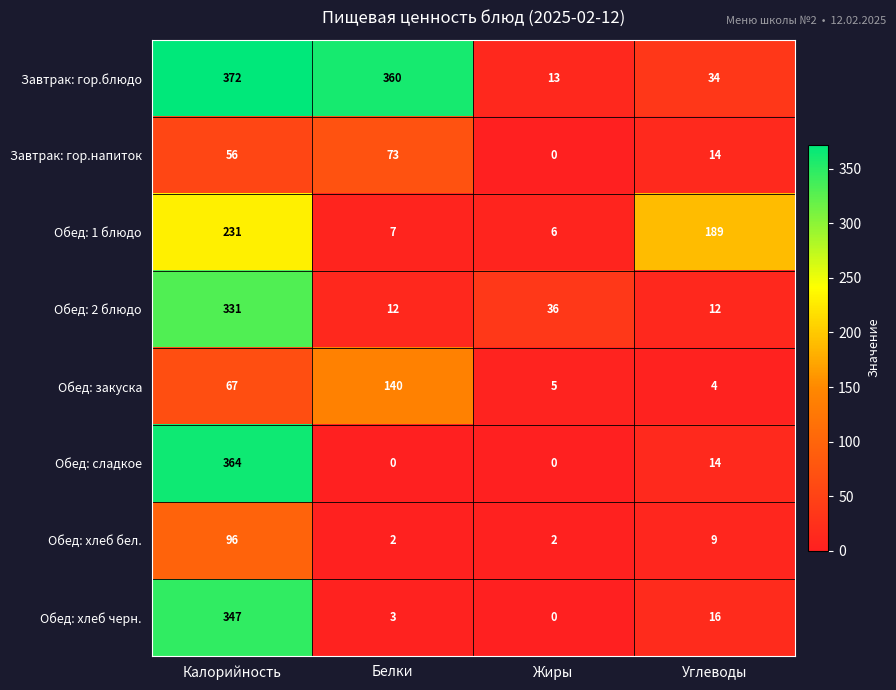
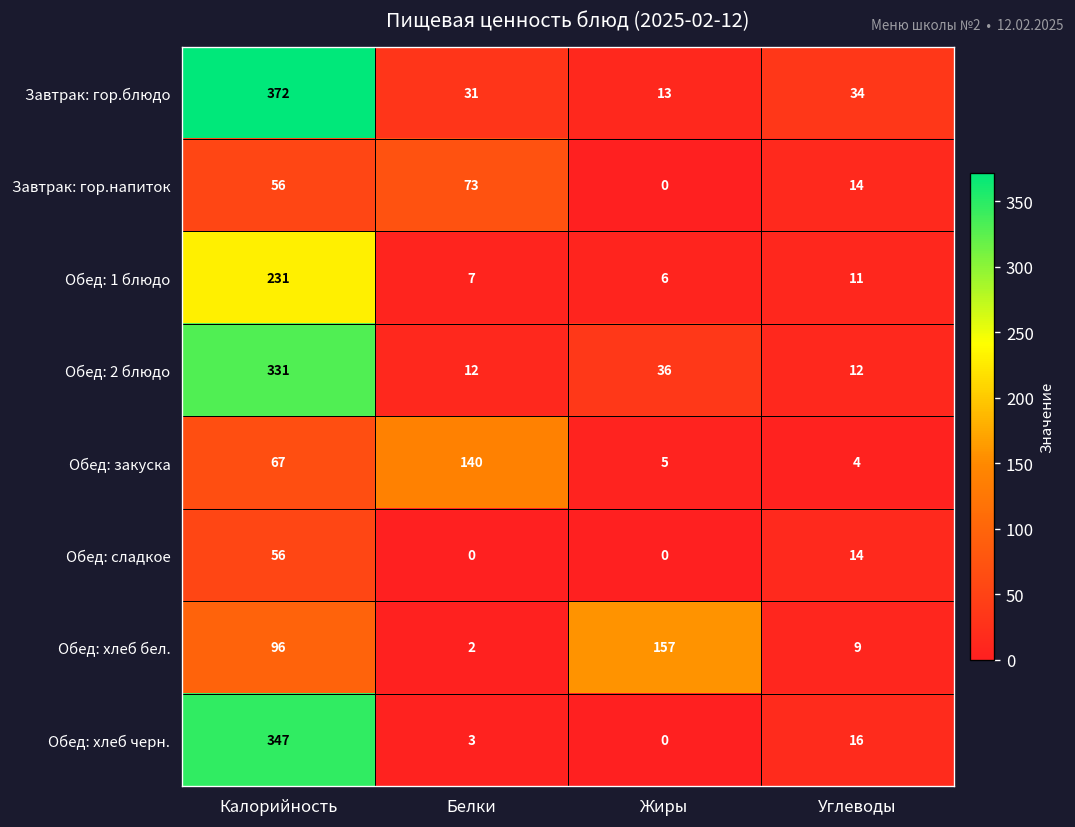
  {
    "Завтрак: гор.блюдо": {
      "Калорийность": 372,
-     "Белки": 360,
+     "Белки": 31,
      "Жиры": 13,
      "Углеводы": 34
    },
    "Завтрак: гор.напиток": {
      "Калорийность": 56,
      "Белки": 73,
      "Жиры": 0,
      "Углеводы": 14
    },
    "Обед: 1 блюдо": {
      "Калорийность": 231,
      "Белки": 7,
      "Жиры": 6,
-     "Углеводы": 189
+     "Углеводы": 11
    },
    "Обед: 2 блюдо": {
      "Калорийность": 331,
      "Белки": 12,
      "Жиры": 36,
      "Углеводы": 12
    },
    "Обед: закуска": {
      "Калорийность": 67,
      "Белки": 140,
      "Жиры": 5,
      "Углеводы": 4
    },
    "Обед: сладкое": {
-     "Калорийность": 364,
+     "Калорийность": 56,
      "Белки": 0,
      "Жиры": 0,
      "Углеводы": 14
    },
    "Обед: хлеб бел.": {
      "Калорийность": 96,
      "Белки": 2,
-     "Жиры": 2,
+     "Жиры": 157,
      "Углеводы": 9
    },
    "Обед: хлеб черн.": {
      "Калорийность": 347,
      "Белки": 3,
      "Жиры": 0,
      "Углеводы": 16
    }
  }
